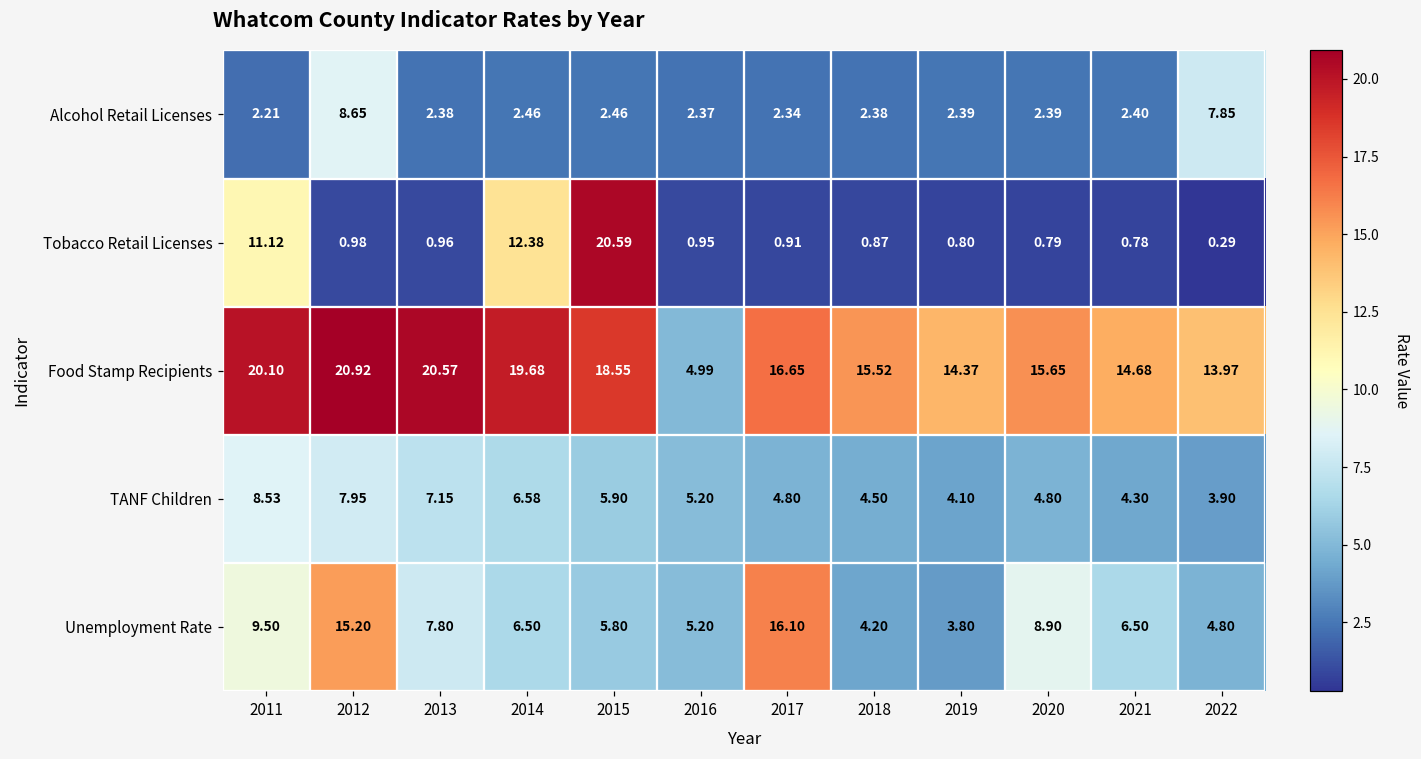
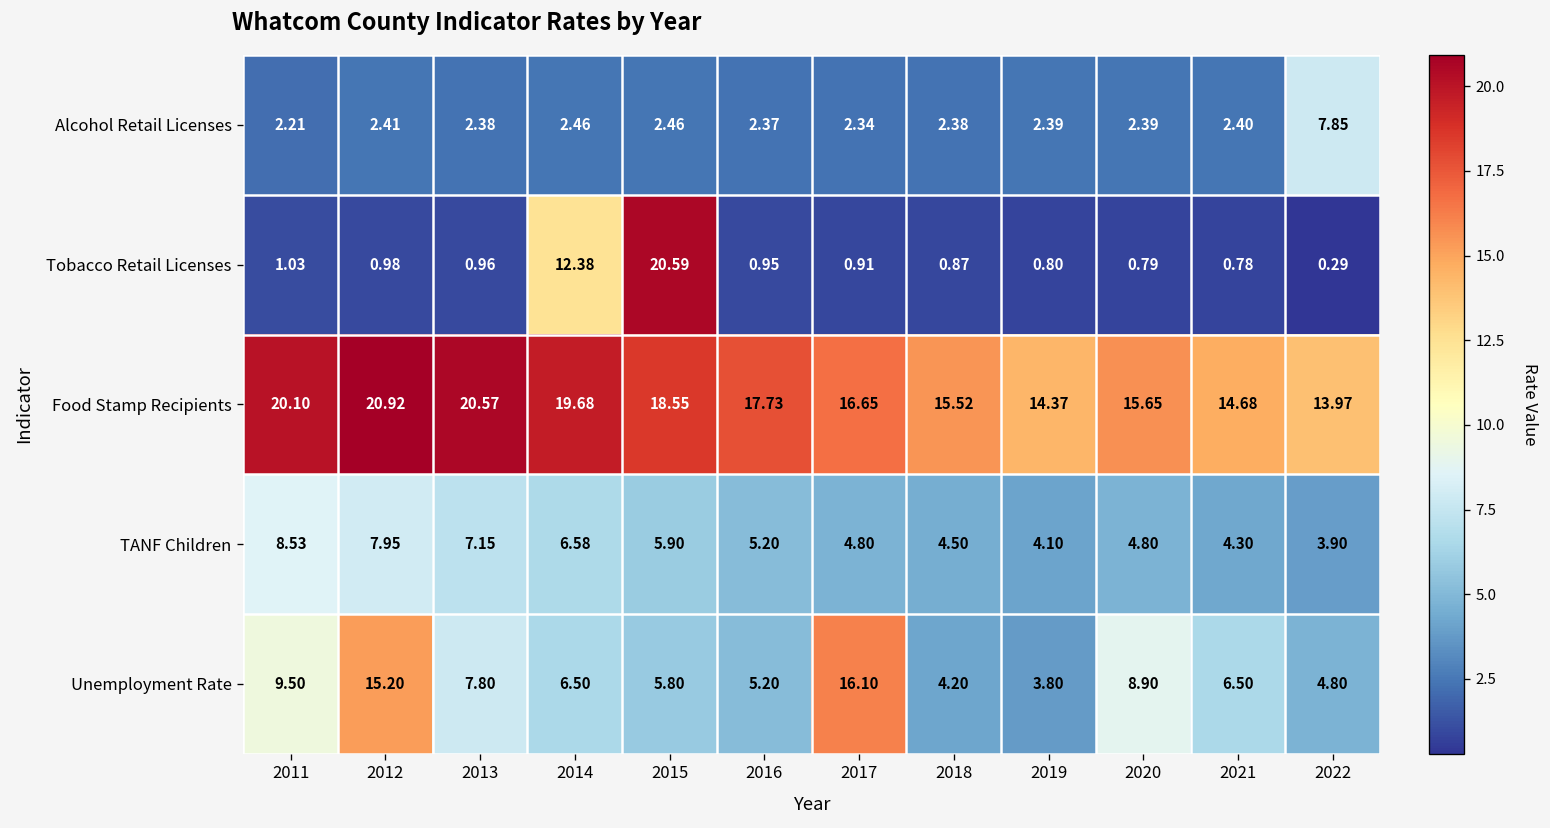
  {
    "Alcohol Retail Licenses": {
      "2011": 2.21,
-     "2012": 8.65,
+     "2012": 2.41,
      "2013": 2.38,
      "2014": 2.46,
      "2015": 2.46,
      "2016": 2.37,
      "2017": 2.34,
      "2018": 2.38,
      "2019": 2.39,
      "2020": 2.39,
      "2021": 2.40,
      "2022": 7.85
    },
    "Tobacco Retail Licenses": {
-     "2011": 11.12,
+     "2011": 1.03,
      "2012": 0.98,
      "2013": 0.96,
      "2014": 12.38,
      "2015": 20.59,
      "2016": 0.95,
      "2017": 0.91,
      "2018": 0.87,
      "2019": 0.80,
      "2020": 0.79,
      "2021": 0.78,
      "2022": 0.29
    },
    "Food Stamp Recipients": {
      "2011": 20.10,
      "2012": 20.92,
      "2013": 20.57,
      "2014": 19.68,
      "2015": 18.55,
-     "2016": 4.99,
+     "2016": 17.73,
      "2017": 16.65,
      "2018": 15.52,
      "2019": 14.37,
      "2020": 15.65,
      "2021": 14.68,
      "2022": 13.97
    },
    "TANF Children": {
      "2011": 8.53,
      "2012": 7.95,
      "2013": 7.15,
      "2014": 6.58,
      "2015": 5.90,
      "2016": 5.20,
      "2017": 4.80,
      "2018": 4.50,
      "2019": 4.10,
      "2020": 4.80,
      "2021": 4.30,
      "2022": 3.90
    },
    "Unemployment Rate": {
      "2011": 9.50,
      "2012": 15.20,
      "2013": 7.80,
      "2014": 6.50,
      "2015": 5.80,
      "2016": 5.20,
      "2017": 16.10,
      "2018": 4.20,
      "2019": 3.80,
      "2020": 8.90,
      "2021": 6.50,
      "2022": 4.80
    }
  }
